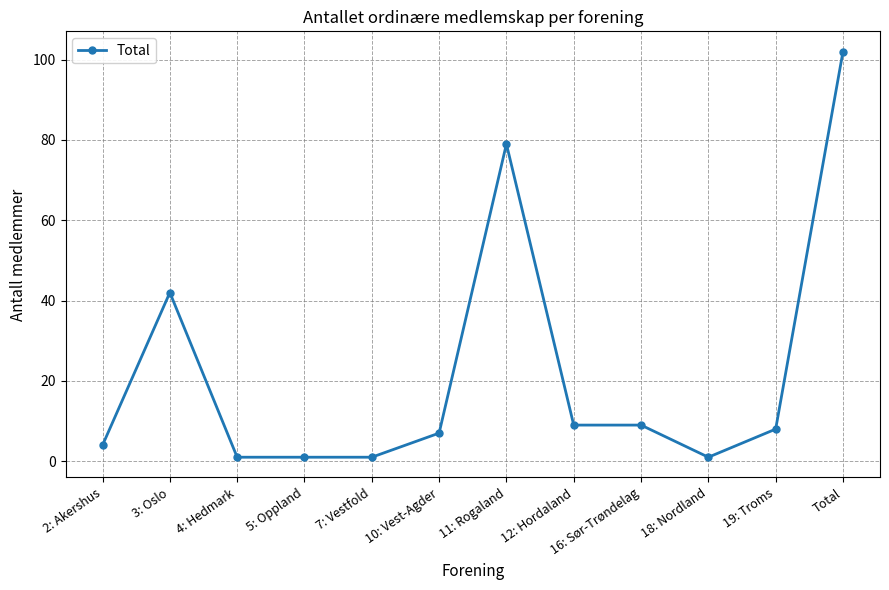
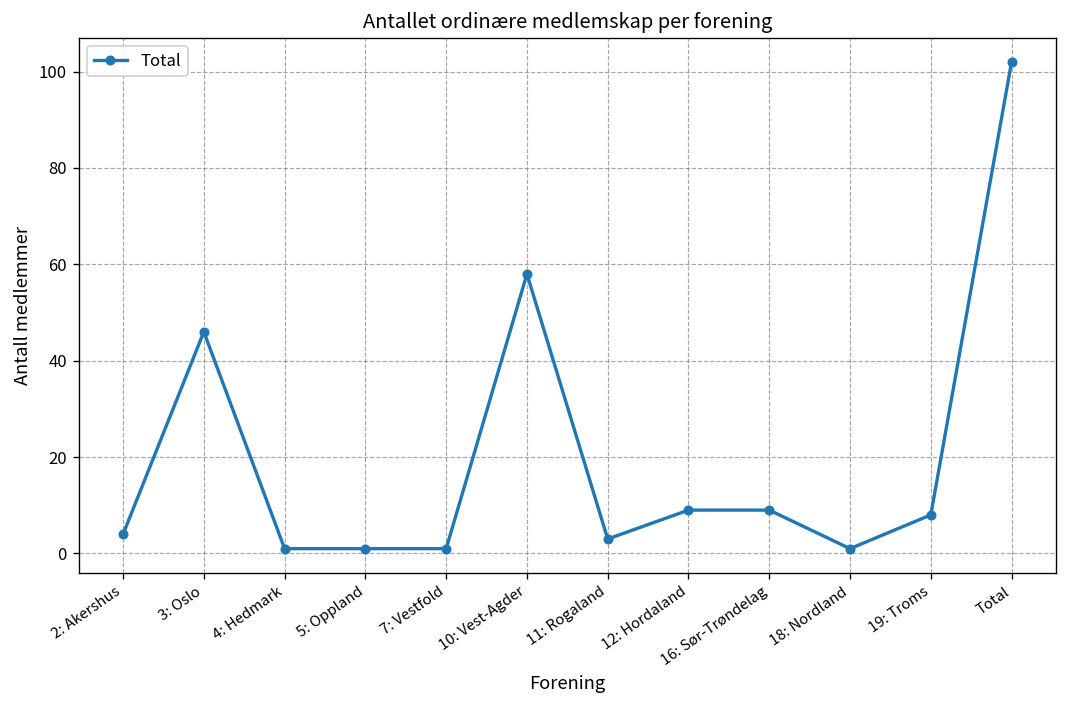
  {
    "2: Akershus": 4,
-   "3: Oslo": 42,
+   "3: Oslo": 46,
    "4: Hedmark": 1,
    "5: Oppland": 1,
    "7: Vestfold": 1,
-   "10: Vest-Agder": 7,
-   "11: Rogaland": 79,
+   "10: Vest-Agder": 58,
+   "11: Rogaland": 3,
    "12: Hordaland": 9,
    "16: Sør-Trøndelag": 9,
    "18: Nordland": 1,
    "19: Troms": 8,
    "Total": 102
  }
